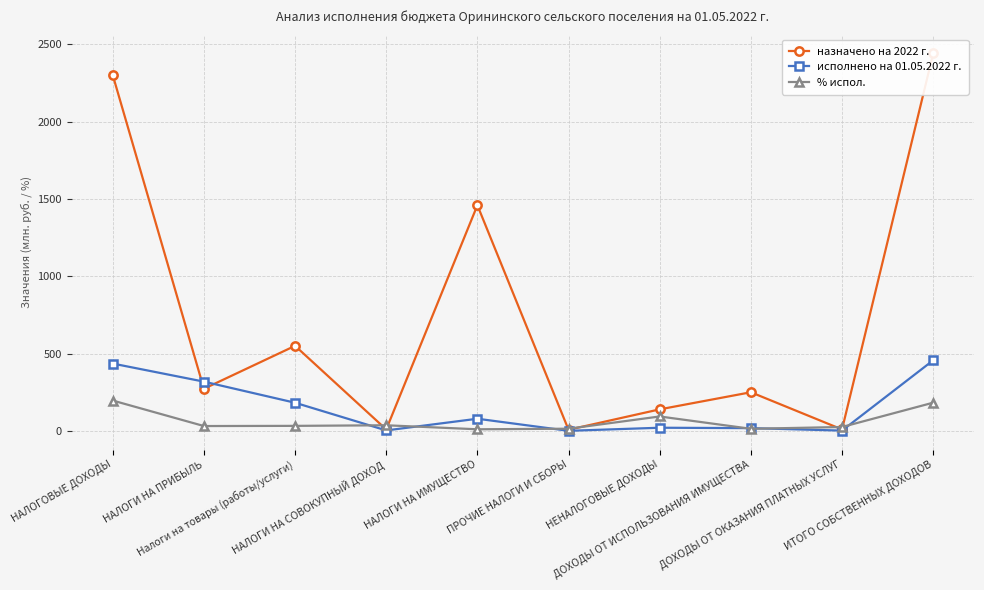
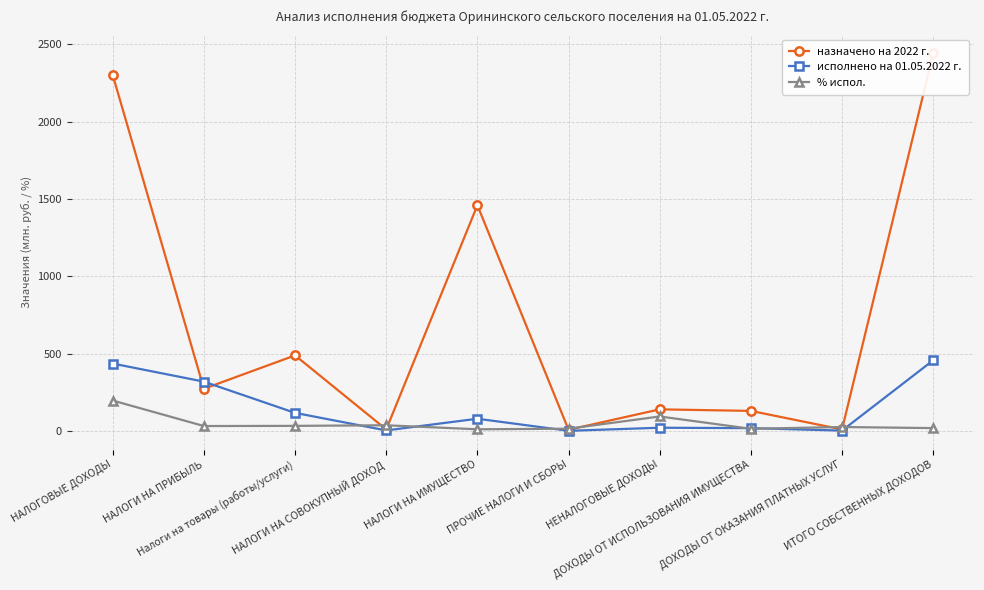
  {
    "назначено на 2022 г.": {
      "НАЛОГОВЫЕ ДОХОДЫ": 2300,
      "НАЛОГИ НА ПРИБЫЛЬ": 270,
-     "Налоги на товары (работы/услуги)": 550,
+     "Налоги на товары (работы/услуги)": 490,
      "НАЛОГИ НА ИМУЩЕСТВО": 1460,
      "НЕНАЛОГОВЫЕ ДОХОДЫ": 140,
-     "ДОХОДЫ ОТ ИСПОЛЬЗОВАНИЯ ИМУЩЕСТВА": 250
+     "ДОХОДЫ ОТ ИСПОЛЬЗОВАНИЯ ИМУЩЕСТВА": 130
    },
    "исполнено на 01.05.2022 г.": {
      "НАЛОГОВЫЕ ДОХОДЫ": 440,
      "НАЛОГИ НА ПРИБЫЛЬ": 320,
-     "Налоги на товары (работы/услуги)": 180,
+     "Налоги на товары (работы/услуги)": 120,
      "НАЛОГИ НА ИМУЩЕСТВО": 80,
      "НЕНАЛОГОВЫЕ ДОХОДЫ": 20,
      "ИТОГО СОБСТВЕННЫХ ДОХОДОВ": 460
    },
    "% испол.": {
      "НАЛОГОВЫЕ ДОХОДЫ": 200,
      "НАЛОГИ НА ПРИБЫЛЬ": 30,
      "Налоги на товары (работы/услуги)": 30,
      "НАЛОГИ НА СОВОКУПНЫЙ ДОХОД": 40,
      "НАЛОГИ НА ИМУЩЕСТВО": 10,
      "НЕНАЛОГОВЫЕ ДОХОДЫ": 90,
-     "ИТОГО СОБСТВЕННЫХ ДОХОДОВ": 180
+     "ИТОГО СОБСТВЕННЫХ ДОХОДОВ": 20
    }
  }
